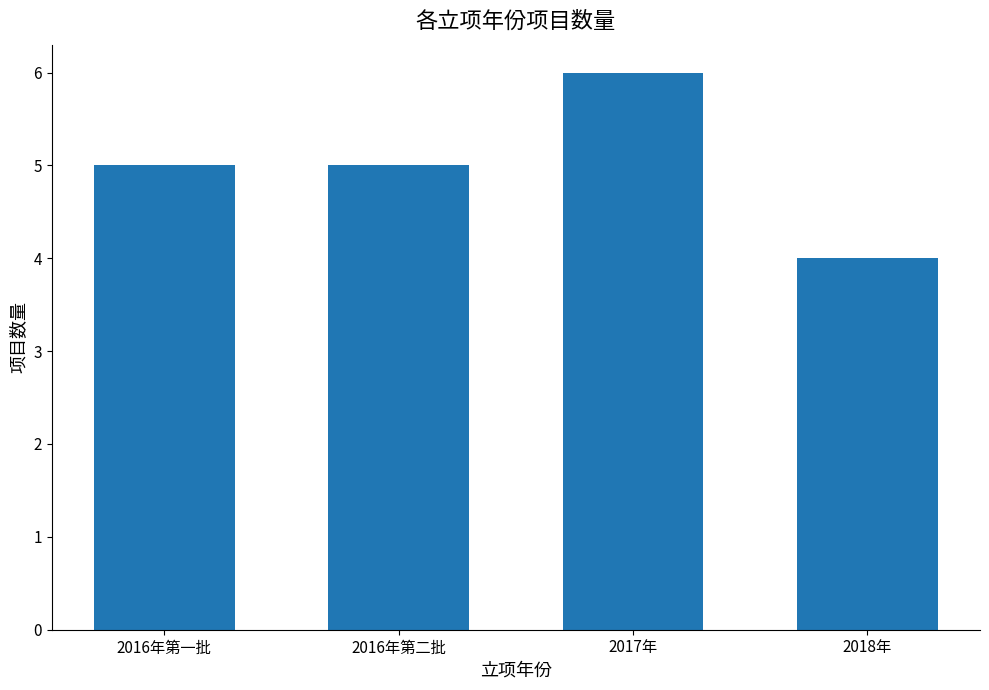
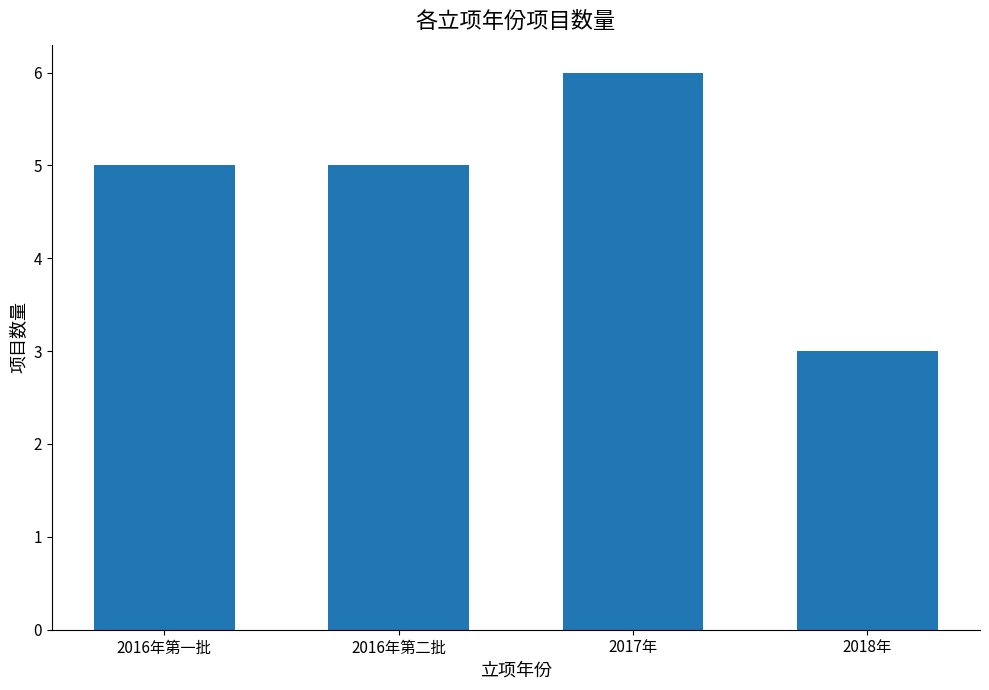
  {
    "2016年第一批": 5,
    "2016年第二批": 5,
    "2017年": 6,
-   "2018年": 4
+   "2018年": 3
  }
